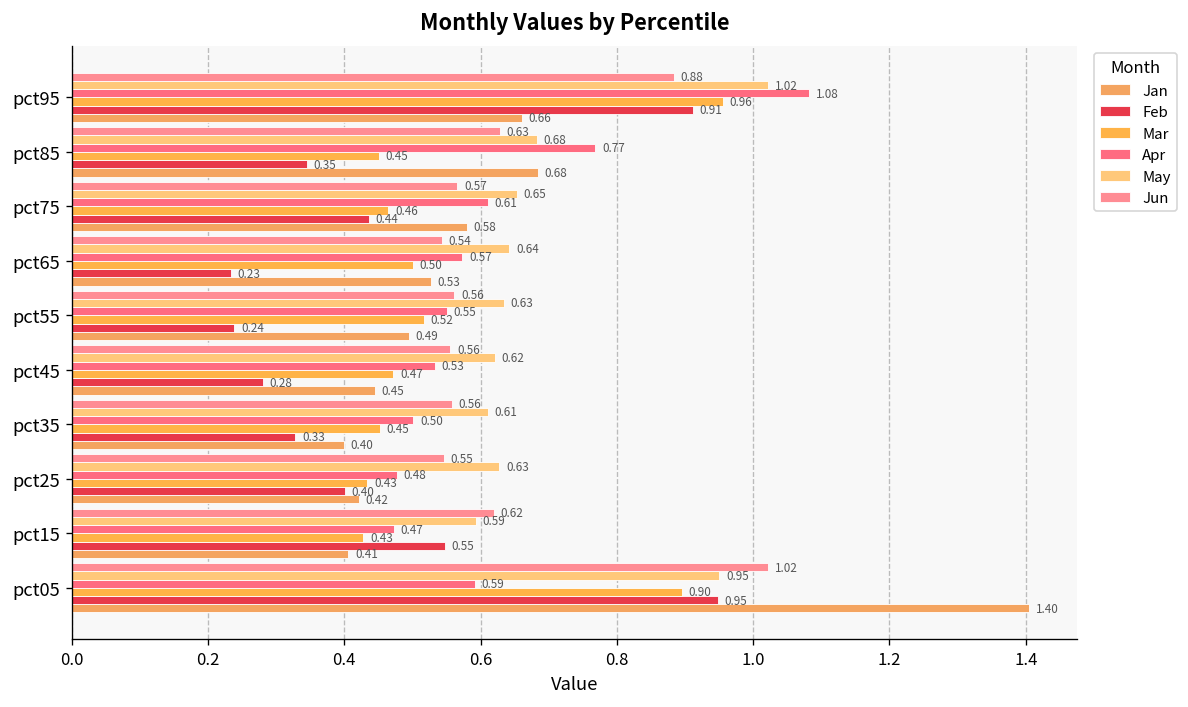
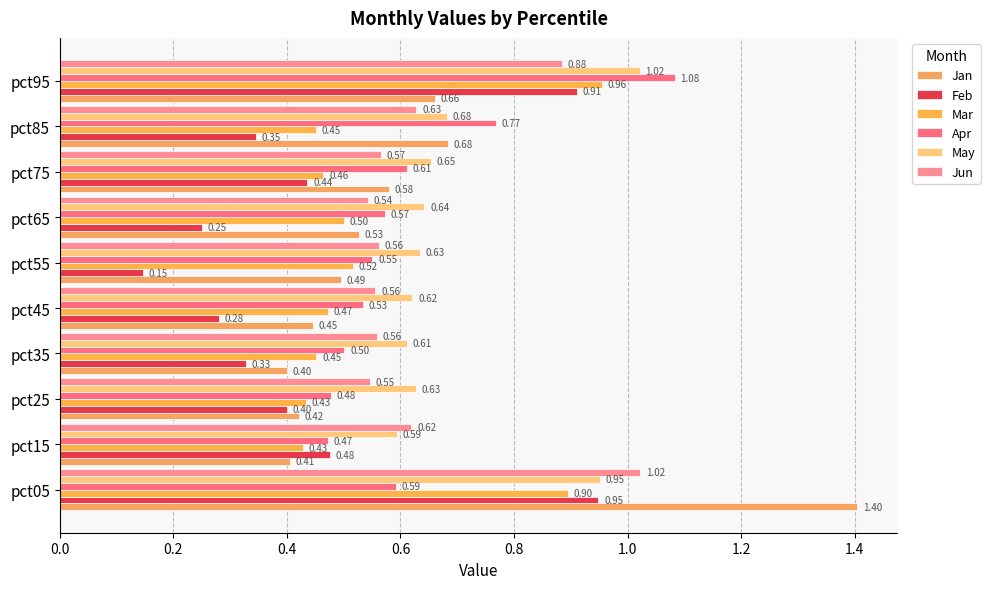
  {
    "Feb": {
      "pct95": 0.91,
      "pct85": 0.35,
      "pct75": 0.44,
-     "pct65": 0.23,
-     "pct55": 0.24,
+     "pct65": 0.25,
+     "pct55": 0.15,
      "pct45": 0.28,
      "pct35": 0.33,
      "pct25": 0.40,
-     "pct15": 0.55,
+     "pct15": 0.48,
      "pct05": 0.95
    }
  }
